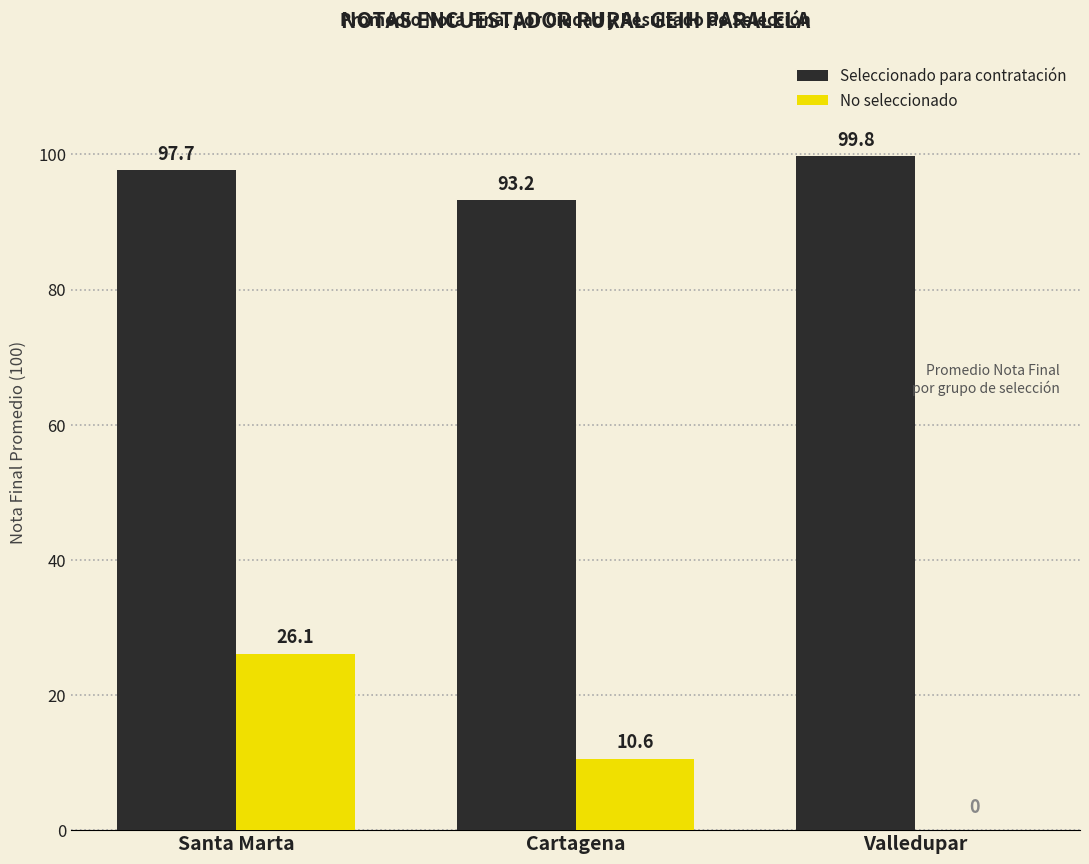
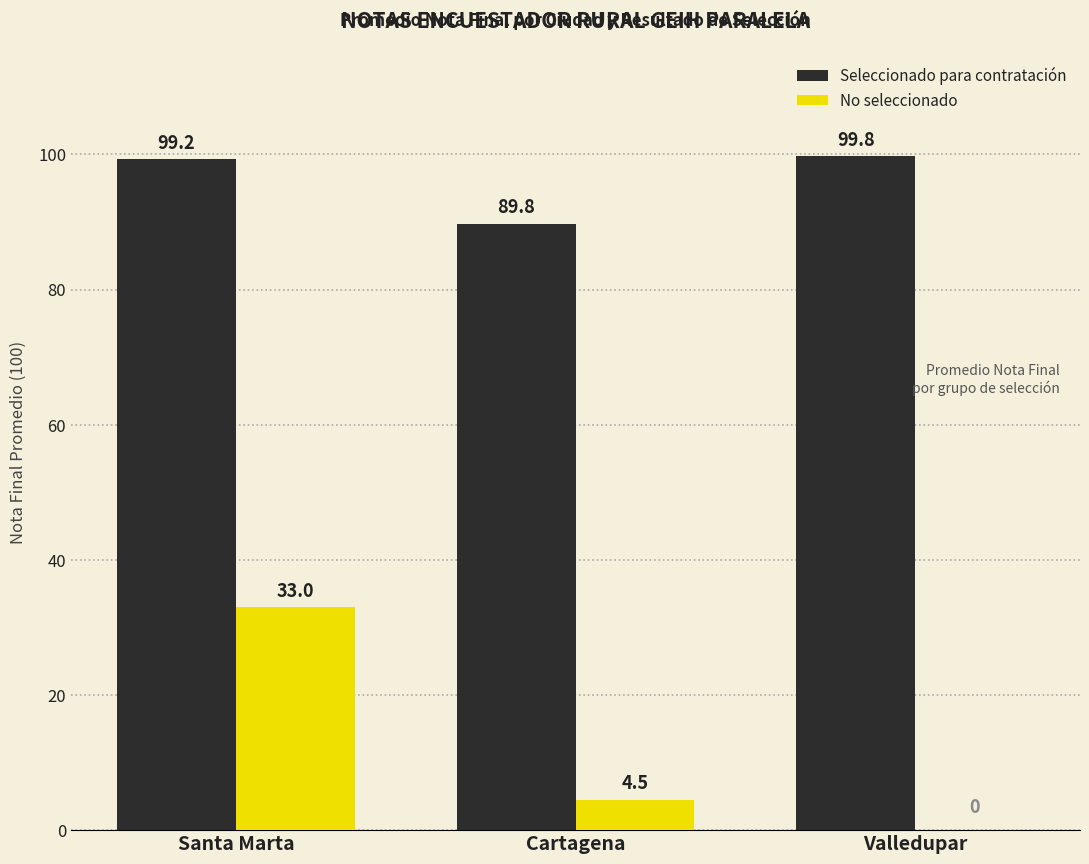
  {
    "Seleccionado para contratación": {
-     "Santa Marta": 97.7,
-     "Cartagena": 93.2,
+     "Santa Marta": 99.2,
+     "Cartagena": 89.8,
      "Valledupar": 99.8
    },
    "No seleccionado": {
-     "Santa Marta": 26.1,
-     "Cartagena": 10.6,
+     "Santa Marta": 33.0,
+     "Cartagena": 4.5,
      "Valledupar": 0
    }
  }
